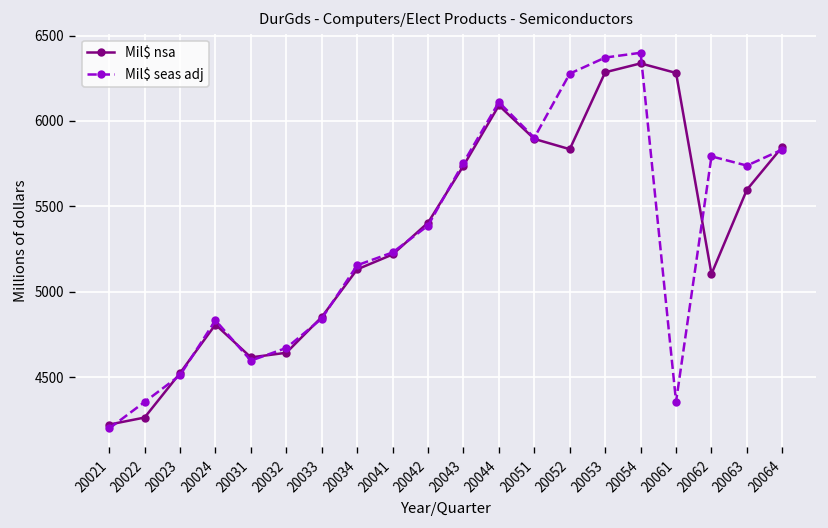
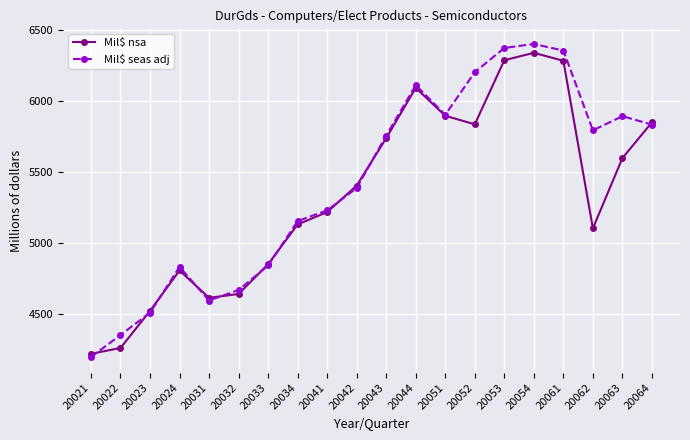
  {
    "Mil$ nsa": {
      "20021": 4220,
      "20022": 4270,
      "20024": 4810,
      "20031": 4620,
      "20032": 4640,
      "20034": 5130,
      "20044": 6090,
      "20052": 5840,
      "20053": 6290,
      "20054": 6340,
      "20061": 6280,
      "20062": 5110,
      "20063": 5600
    },
    "Mil$ seas adj": {
      "20021": 4200,
      "20022": 4360,
      "20024": 4830,
      "20031": 4600,
      "20032": 4670,
      "20034": 5160,
      "20044": 6110,
-     "20052": 6280,
+     "20052": 6200,
      "20053": 6370,
      "20054": 6400,
-     "20061": 4360,
+     "20061": 6350,
      "20062": 5790,
-     "20063": 5740
+     "20063": 5890
    }
  }
